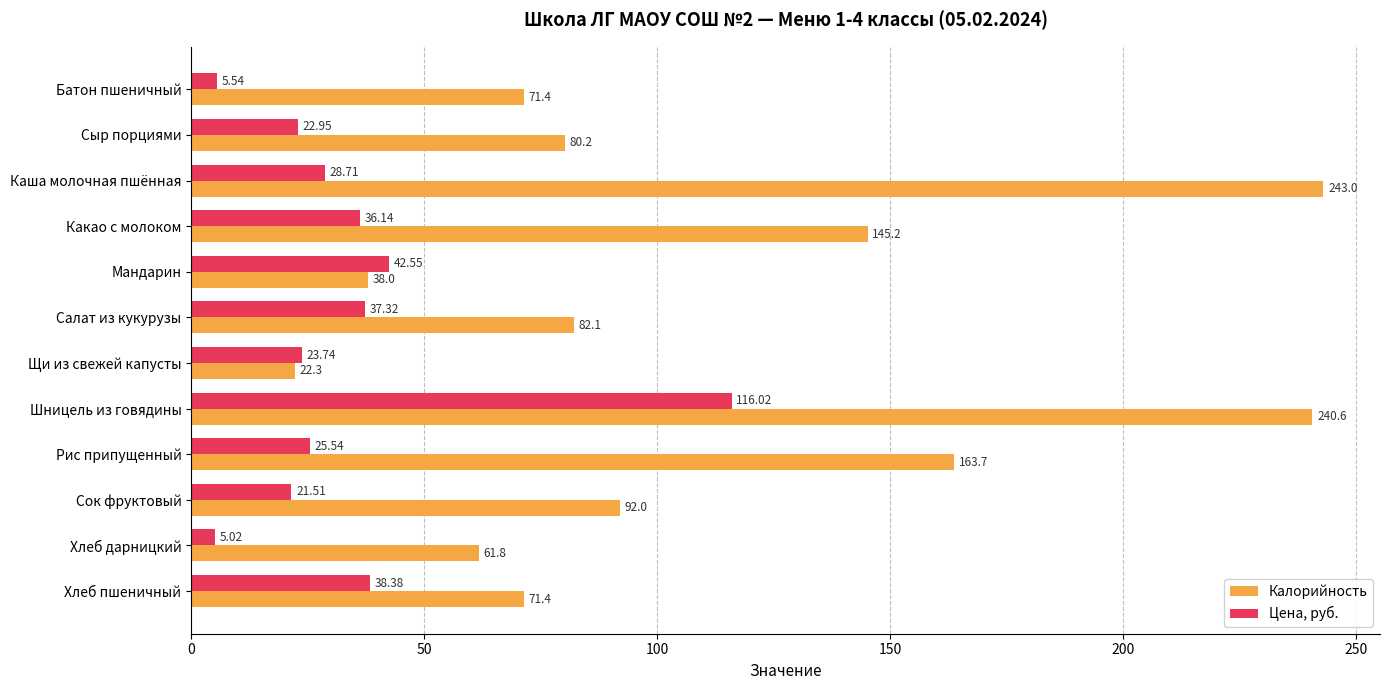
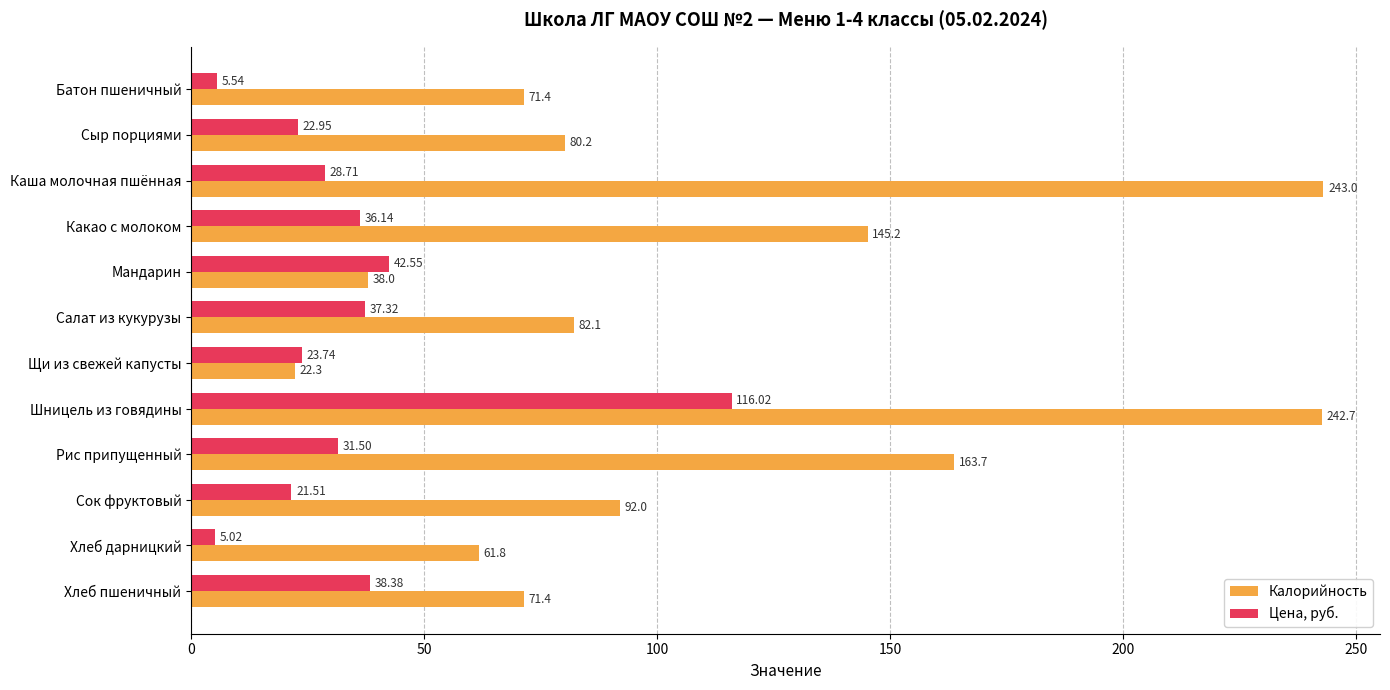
  {
    "Калорийность": {
      "Батон пшеничный": 71.4,
      "Сыр порциями": 80.2,
      "Каша молочная пшённая": 243.0,
      "Какао с молоком": 145.2,
      "Мандарин": 38.0,
      "Салат из кукурузы": 82.1,
      "Щи из свежей капусты": 22.3,
-     "Шницель из говядины": 240.6,
+     "Шницель из говядины": 242.7,
      "Рис припущенный": 163.7,
      "Сок фруктовый": 92.0,
      "Хлеб дарницкий": 61.8,
      "Хлеб пшеничный": 71.4
    },
    "Цена, руб.": {
      "Батон пшеничный": 5.54,
      "Сыр порциями": 22.95,
      "Каша молочная пшённая": 28.71,
      "Какао с молоком": 36.14,
      "Мандарин": 42.55,
      "Салат из кукурузы": 37.32,
      "Щи из свежей капусты": 23.74,
      "Шницель из говядины": 116.02,
-     "Рис припущенный": 25.54,
+     "Рис припущенный": 31.50,
      "Сок фруктовый": 21.51,
      "Хлеб дарницкий": 5.02,
      "Хлеб пшеничный": 38.38
    }
  }
